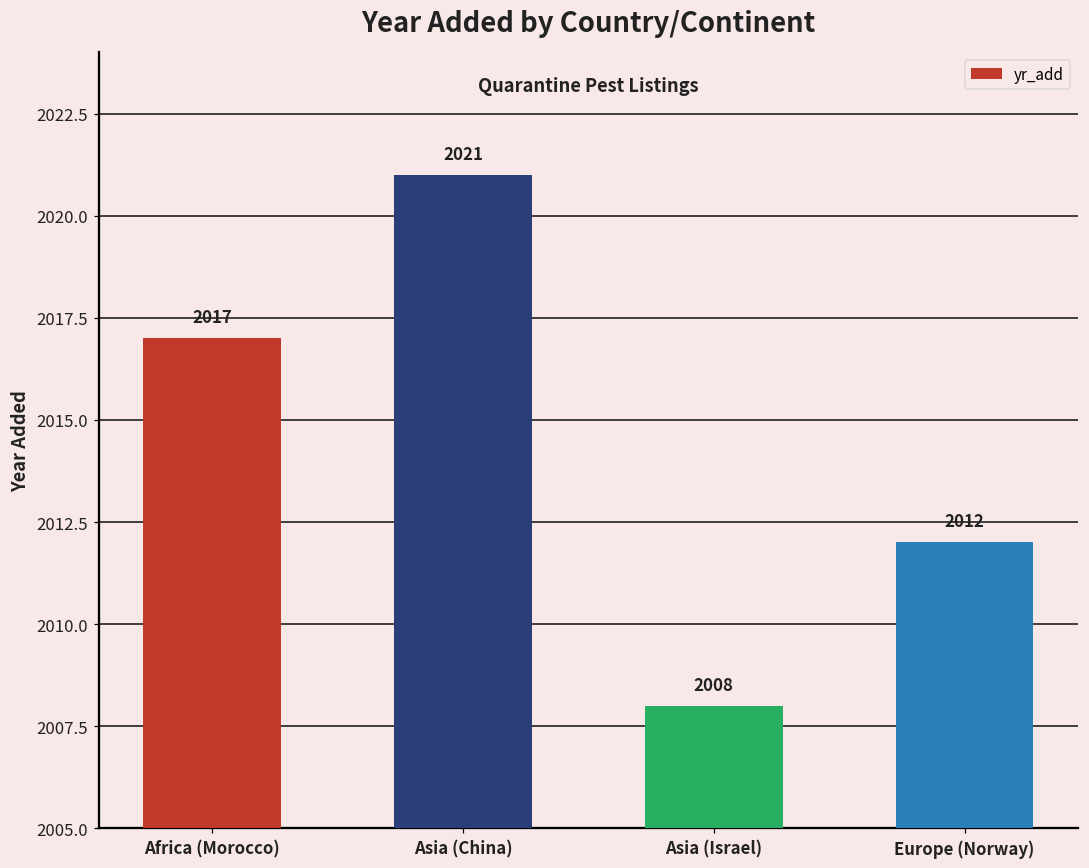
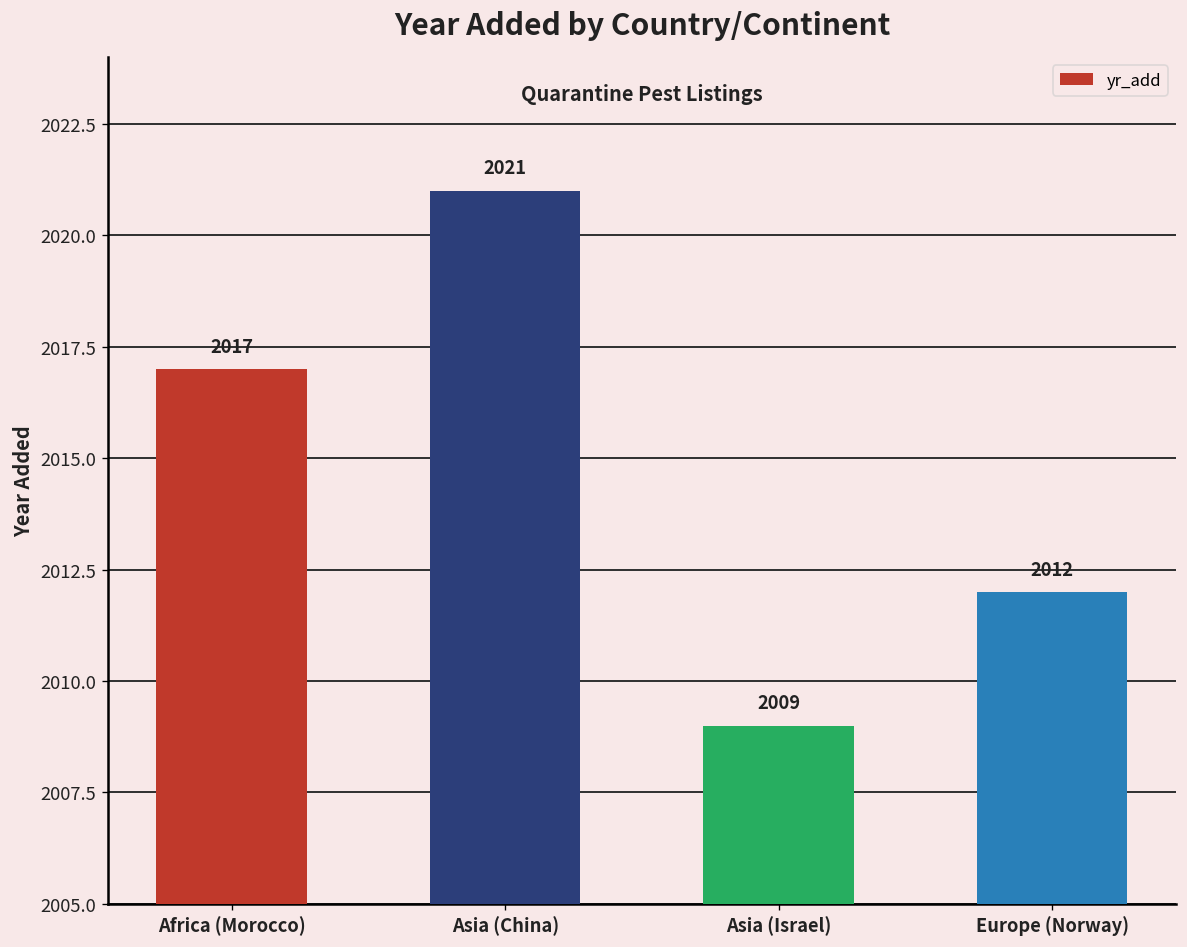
  {
    "Africa (Morocco)": 2017,
    "Asia (China)": 2021,
-   "Asia (Israel)": 2008,
+   "Asia (Israel)": 2009,
    "Europe (Norway)": 2012
  }
